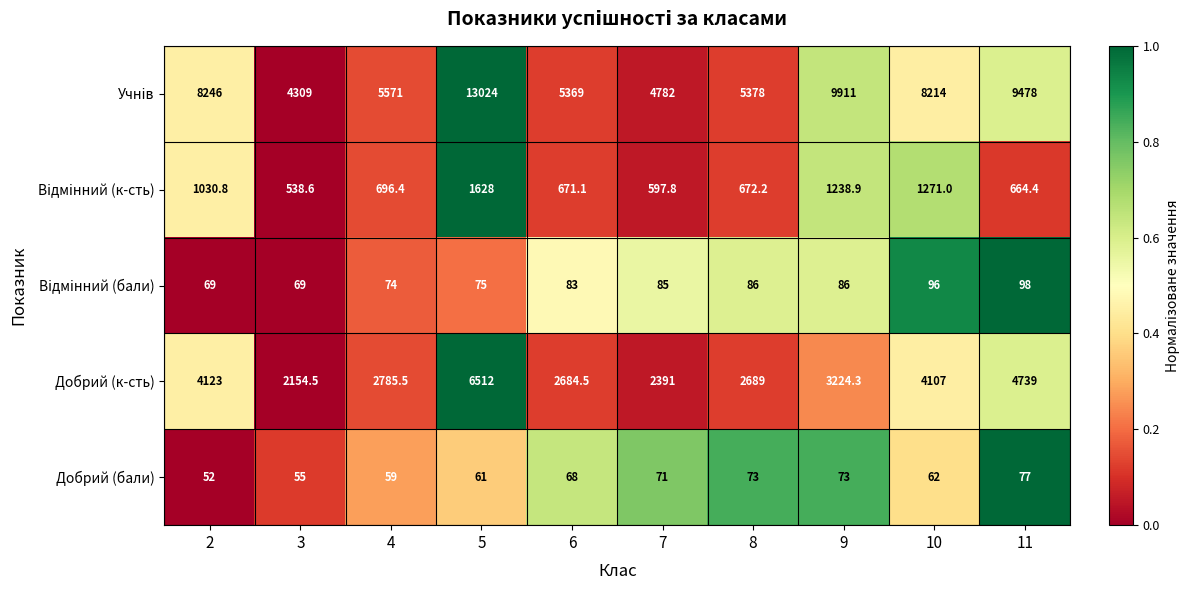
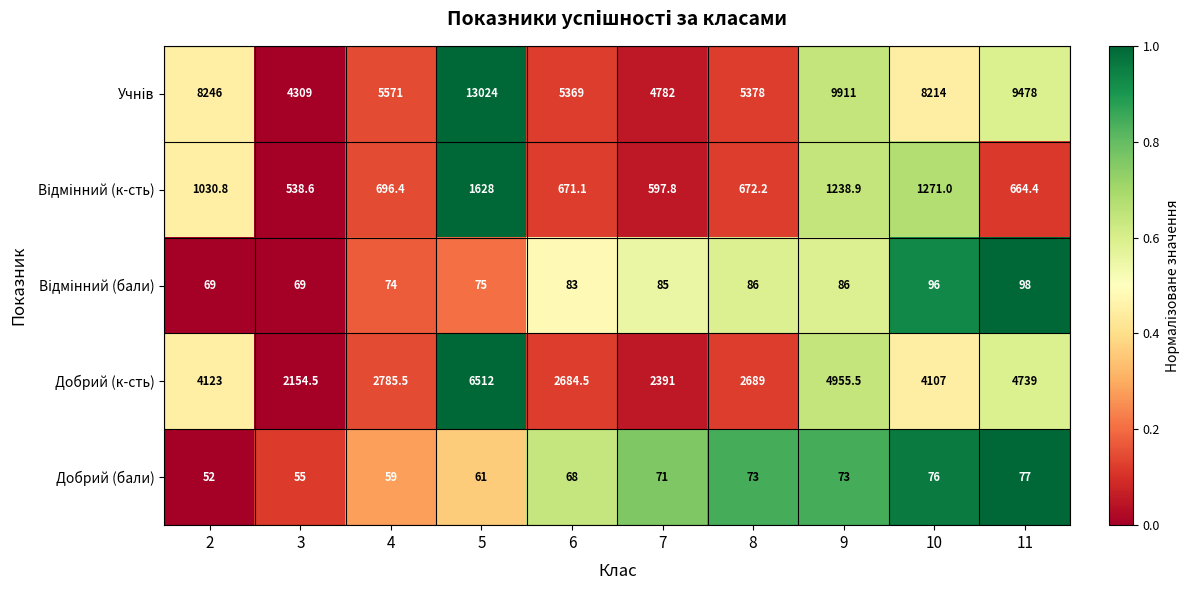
  {
    "Учнів": {
      "2": 8246,
      "3": 4309,
      "4": 5571,
      "5": 13024,
      "6": 5369,
      "7": 4782,
      "8": 5378,
      "9": 9911,
      "10": 8214,
      "11": 9478
    },
    "Відмінний (к-сть)": {
      "2": 1030.8,
      "3": 538.6,
      "4": 696.4,
      "5": 1628,
      "6": 671.1,
      "7": 597.8,
      "8": 672.2,
      "9": 1238.9,
      "10": 1271.0,
      "11": 664.4
    },
    "Відмінний (бали)": {
      "2": 69,
      "3": 69,
      "4": 74,
      "5": 75,
      "6": 83,
      "7": 85,
      "8": 86,
      "9": 86,
      "10": 96,
      "11": 98
    },
    "Добрий (к-сть)": {
      "2": 4123,
      "3": 2154.5,
      "4": 2785.5,
      "5": 6512,
      "6": 2684.5,
      "7": 2391,
      "8": 2689,
-     "9": 3224.3,
+     "9": 4955.5,
      "10": 4107,
      "11": 4739
    },
    "Добрий (бали)": {
      "2": 52,
      "3": 55,
      "4": 59,
      "5": 61,
      "6": 68,
      "7": 71,
      "8": 73,
      "9": 73,
-     "10": 62,
+     "10": 76,
      "11": 77
    }
  }
